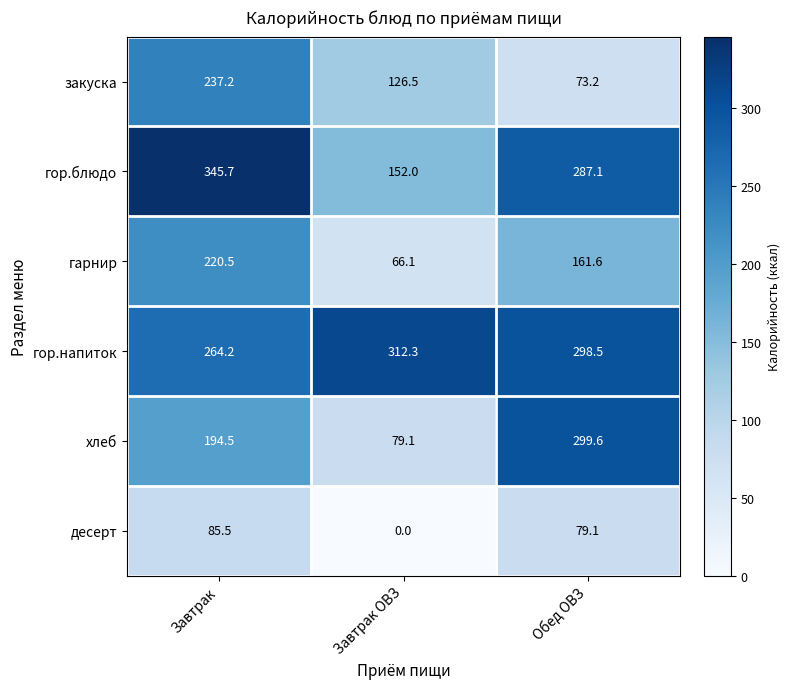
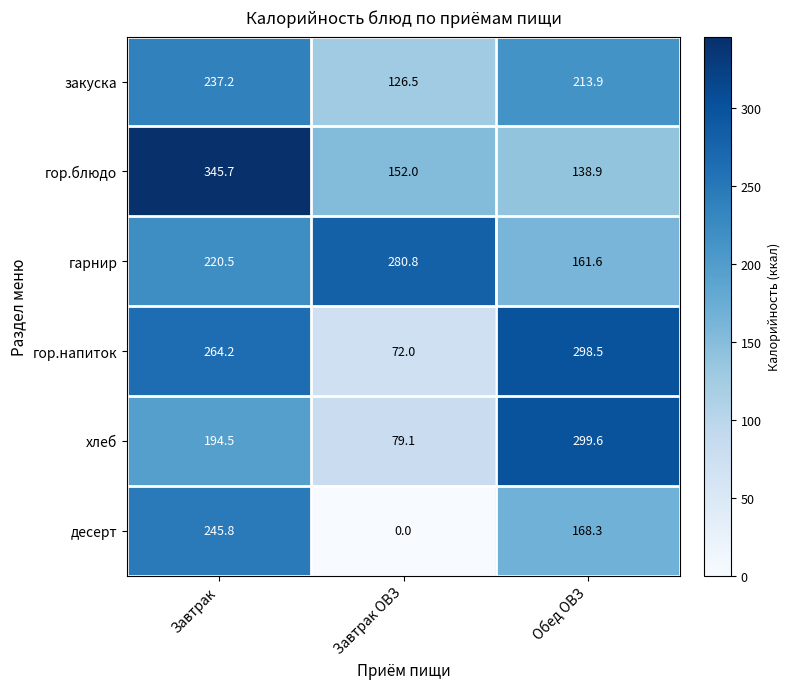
  {
    "закуска": {
      "Завтрак": 237.2,
      "Завтрак ОВЗ": 126.5,
-     "Обед ОВЗ": 73.2
+     "Обед ОВЗ": 213.9
    },
    "гор.блюдо": {
      "Завтрак": 345.7,
      "Завтрак ОВЗ": 152.0,
-     "Обед ОВЗ": 287.1
+     "Обед ОВЗ": 138.9
    },
    "гарнир": {
      "Завтрак": 220.5,
-     "Завтрак ОВЗ": 66.1,
+     "Завтрак ОВЗ": 280.8,
      "Обед ОВЗ": 161.6
    },
    "гор.напиток": {
      "Завтрак": 264.2,
-     "Завтрак ОВЗ": 312.3,
+     "Завтрак ОВЗ": 72.0,
      "Обед ОВЗ": 298.5
    },
    "хлеб": {
      "Завтрак": 194.5,
      "Завтрак ОВЗ": 79.1,
      "Обед ОВЗ": 299.6
    },
    "десерт": {
-     "Завтрак": 85.5,
+     "Завтрак": 245.8,
      "Завтрак ОВЗ": 0.0,
-     "Обед ОВЗ": 79.1
+     "Обед ОВЗ": 168.3
    }
  }
